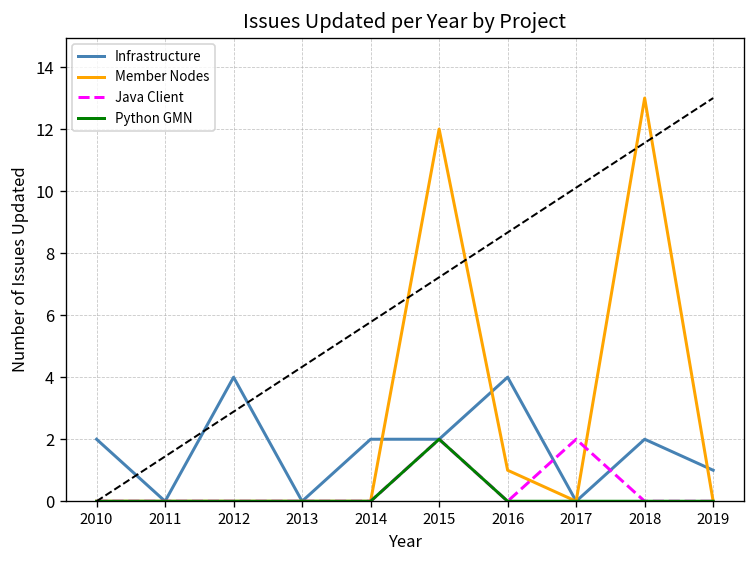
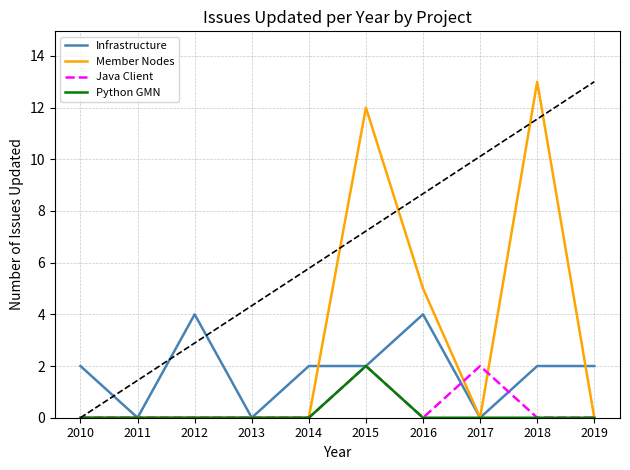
  {
    "Infrastructure": {
      "2010": 2,
      "2012": 4,
      "2014": 2,
      "2016": 4,
      "2018": 2,
-     "2019": 1
+     "2019": 2
    },
    "Member Nodes": {
      "2015": 12,
-     "2016": 1,
+     "2016": 5,
      "2018": 13
    },
    "Java Client": {
      "2017": 2
    }
  }
